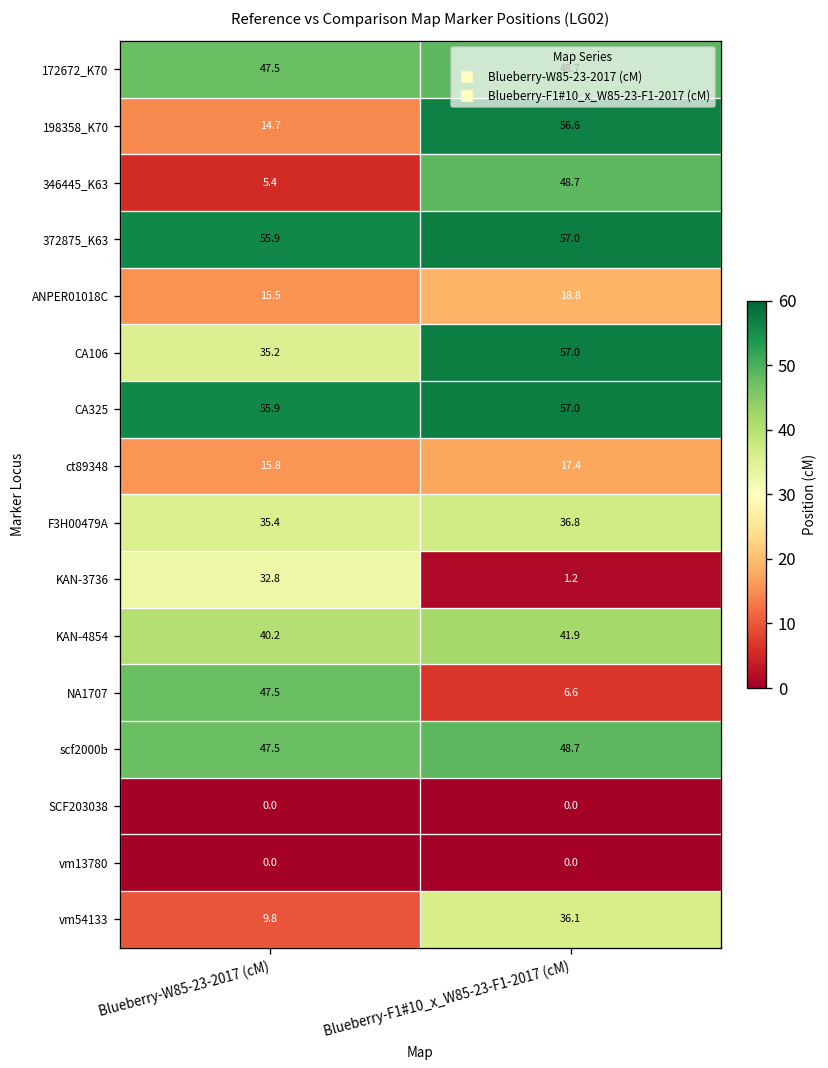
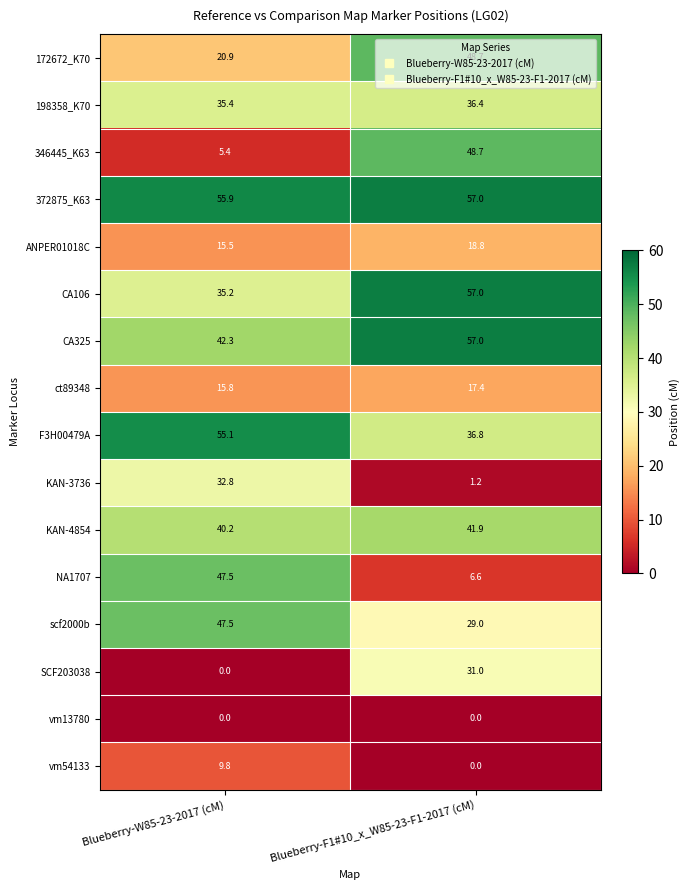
  {
    "172672_K70": {
-     "Blueberry-W85-23-2017 (cM)": 47.5
+     "Blueberry-W85-23-2017 (cM)": 20.9
    },
    "198358_K70": {
-     "Blueberry-W85-23-2017 (cM)": 14.7,
-     "Blueberry-F1#10_x_W85-23-F1-2017 (cM)": 56.6
+     "Blueberry-W85-23-2017 (cM)": 35.4,
+     "Blueberry-F1#10_x_W85-23-F1-2017 (cM)": 36.4
    },
    "346445_K63": {
      "Blueberry-W85-23-2017 (cM)": 5.4,
      "Blueberry-F1#10_x_W85-23-F1-2017 (cM)": 48.7
    },
    "372875_K63": {
      "Blueberry-W85-23-2017 (cM)": 55.9,
      "Blueberry-F1#10_x_W85-23-F1-2017 (cM)": 57.0
    },
    "ANPER01018C": {
      "Blueberry-W85-23-2017 (cM)": 15.5,
      "Blueberry-F1#10_x_W85-23-F1-2017 (cM)": 18.8
    },
    "CA106": {
      "Blueberry-W85-23-2017 (cM)": 35.2,
      "Blueberry-F1#10_x_W85-23-F1-2017 (cM)": 57.0
    },
    "CA325": {
-     "Blueberry-W85-23-2017 (cM)": 55.9,
+     "Blueberry-W85-23-2017 (cM)": 42.3,
      "Blueberry-F1#10_x_W85-23-F1-2017 (cM)": 57.0
    },
    "ct89348": {
      "Blueberry-W85-23-2017 (cM)": 15.8,
      "Blueberry-F1#10_x_W85-23-F1-2017 (cM)": 17.4
    },
    "F3H00479A": {
-     "Blueberry-W85-23-2017 (cM)": 35.4,
+     "Blueberry-W85-23-2017 (cM)": 55.1,
      "Blueberry-F1#10_x_W85-23-F1-2017 (cM)": 36.8
    },
    "KAN-3736": {
      "Blueberry-W85-23-2017 (cM)": 32.8,
      "Blueberry-F1#10_x_W85-23-F1-2017 (cM)": 1.2
    },
    "KAN-4854": {
      "Blueberry-W85-23-2017 (cM)": 40.2,
      "Blueberry-F1#10_x_W85-23-F1-2017 (cM)": 41.9
    },
    "NA1707": {
      "Blueberry-W85-23-2017 (cM)": 47.5,
      "Blueberry-F1#10_x_W85-23-F1-2017 (cM)": 6.6
    },
    "scf2000b": {
      "Blueberry-W85-23-2017 (cM)": 47.5,
-     "Blueberry-F1#10_x_W85-23-F1-2017 (cM)": 48.7
+     "Blueberry-F1#10_x_W85-23-F1-2017 (cM)": 29.0
    },
    "SCF203038": {
      "Blueberry-W85-23-2017 (cM)": 0.0,
-     "Blueberry-F1#10_x_W85-23-F1-2017 (cM)": 0.0
+     "Blueberry-F1#10_x_W85-23-F1-2017 (cM)": 31.0
    },
    "vm13780": {
      "Blueberry-W85-23-2017 (cM)": 0.0,
      "Blueberry-F1#10_x_W85-23-F1-2017 (cM)": 0.0
    },
    "vm54133": {
      "Blueberry-W85-23-2017 (cM)": 9.8,
-     "Blueberry-F1#10_x_W85-23-F1-2017 (cM)": 36.1
+     "Blueberry-F1#10_x_W85-23-F1-2017 (cM)": 0.0
    }
  }
